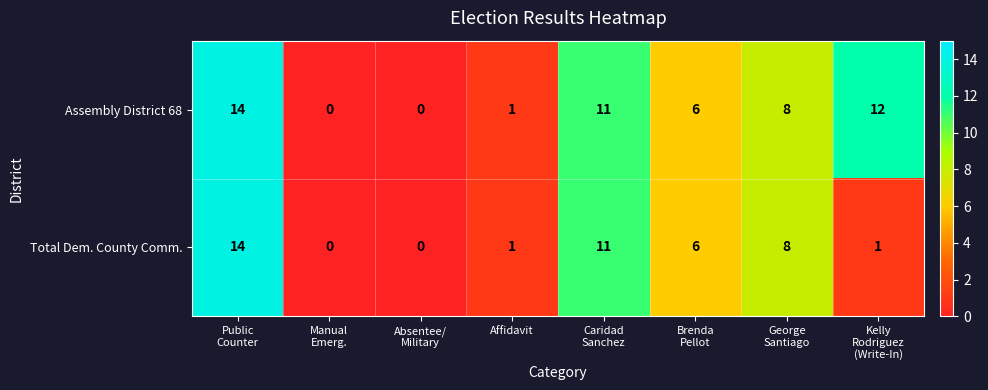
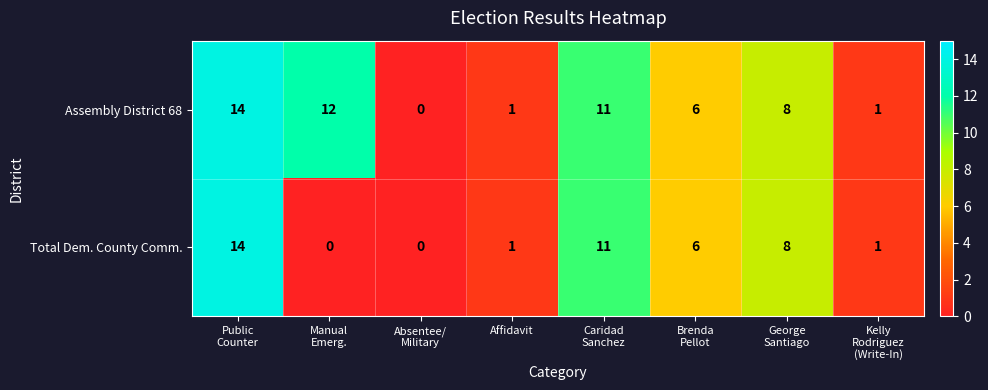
  {
    "Assembly District 68": {
      "Public Counter": 14,
-     "Manual Emerg.": 0,
+     "Manual Emerg.": 12,
      "Absentee/ Military": 0,
      "Affidavit": 1,
      "Caridad Sanchez": 11,
      "Brenda Pellot": 6,
      "George Santiago": 8,
-     "Kelly Rodriguez (Write-In)": 12
+     "Kelly Rodriguez (Write-In)": 1
    },
    "Total Dem. County Comm.": {
      "Public Counter": 14,
      "Manual Emerg.": 0,
      "Absentee/ Military": 0,
      "Affidavit": 1,
      "Caridad Sanchez": 11,
      "Brenda Pellot": 6,
      "George Santiago": 8,
      "Kelly Rodriguez (Write-In)": 1
    }
  }
